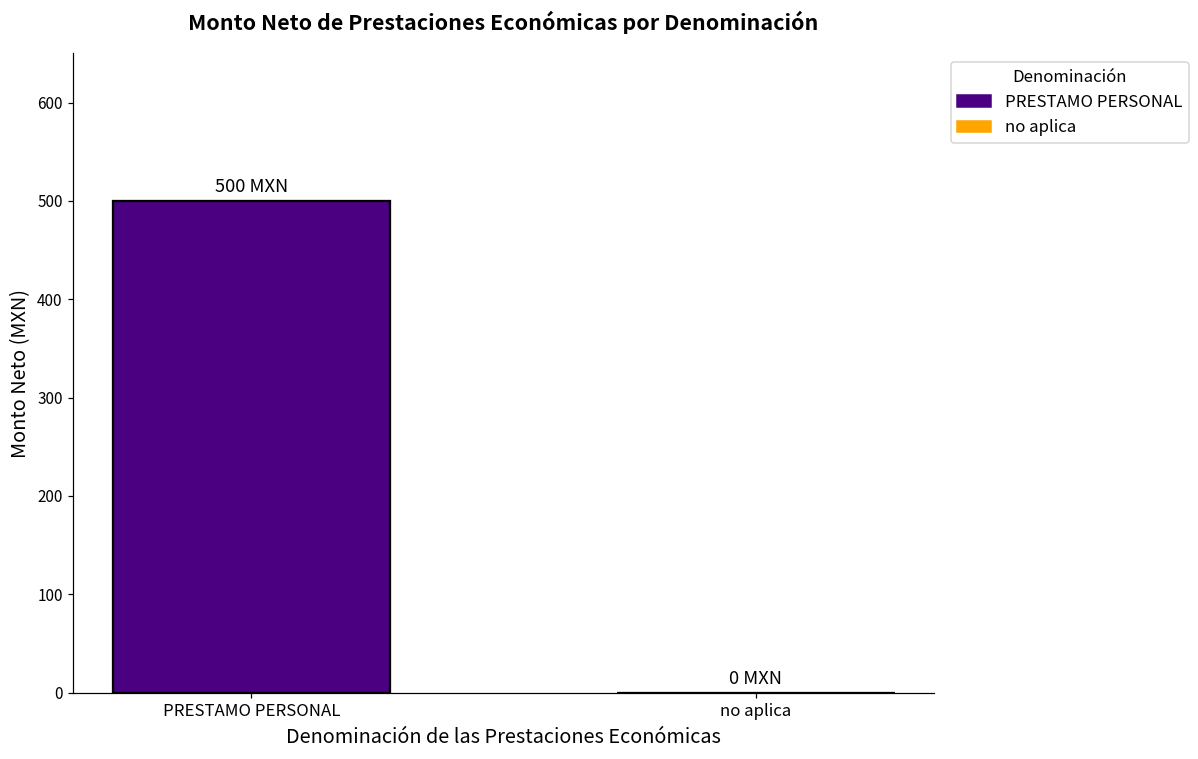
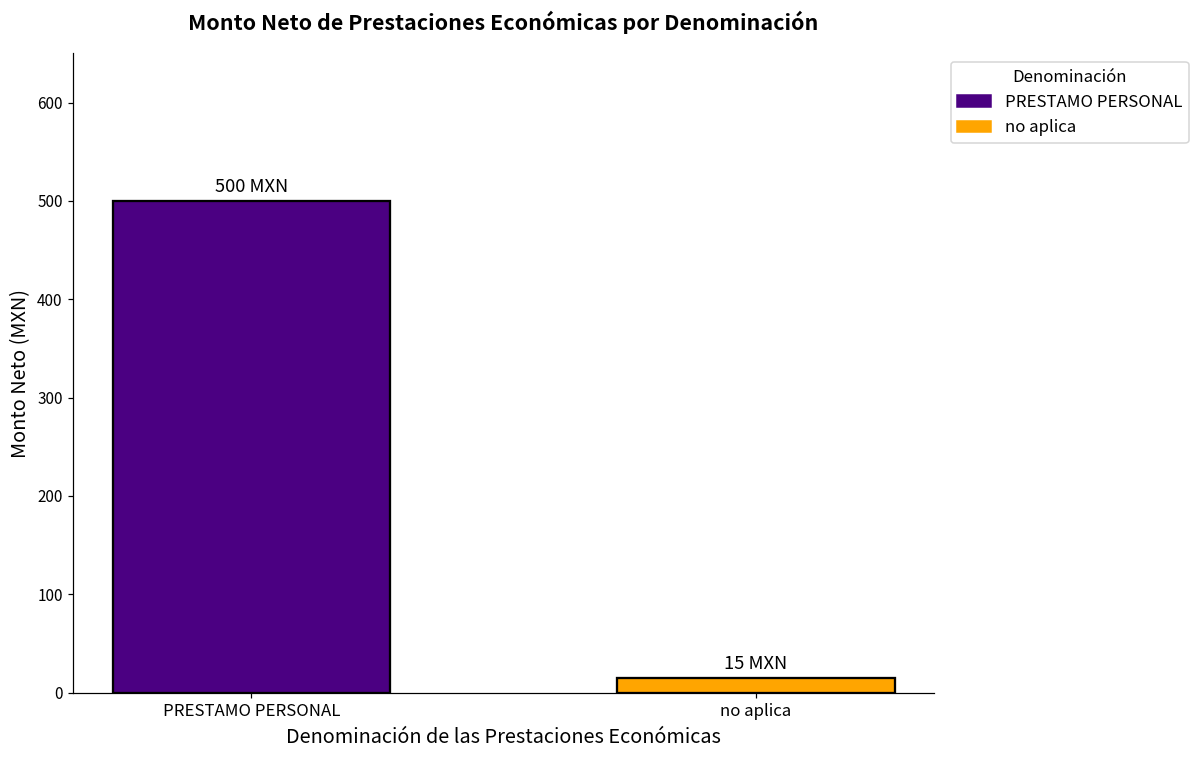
  {
    "PRESTAMO PERSONAL": 500,
-   "no aplica": 0
+   "no aplica": 15
  }
